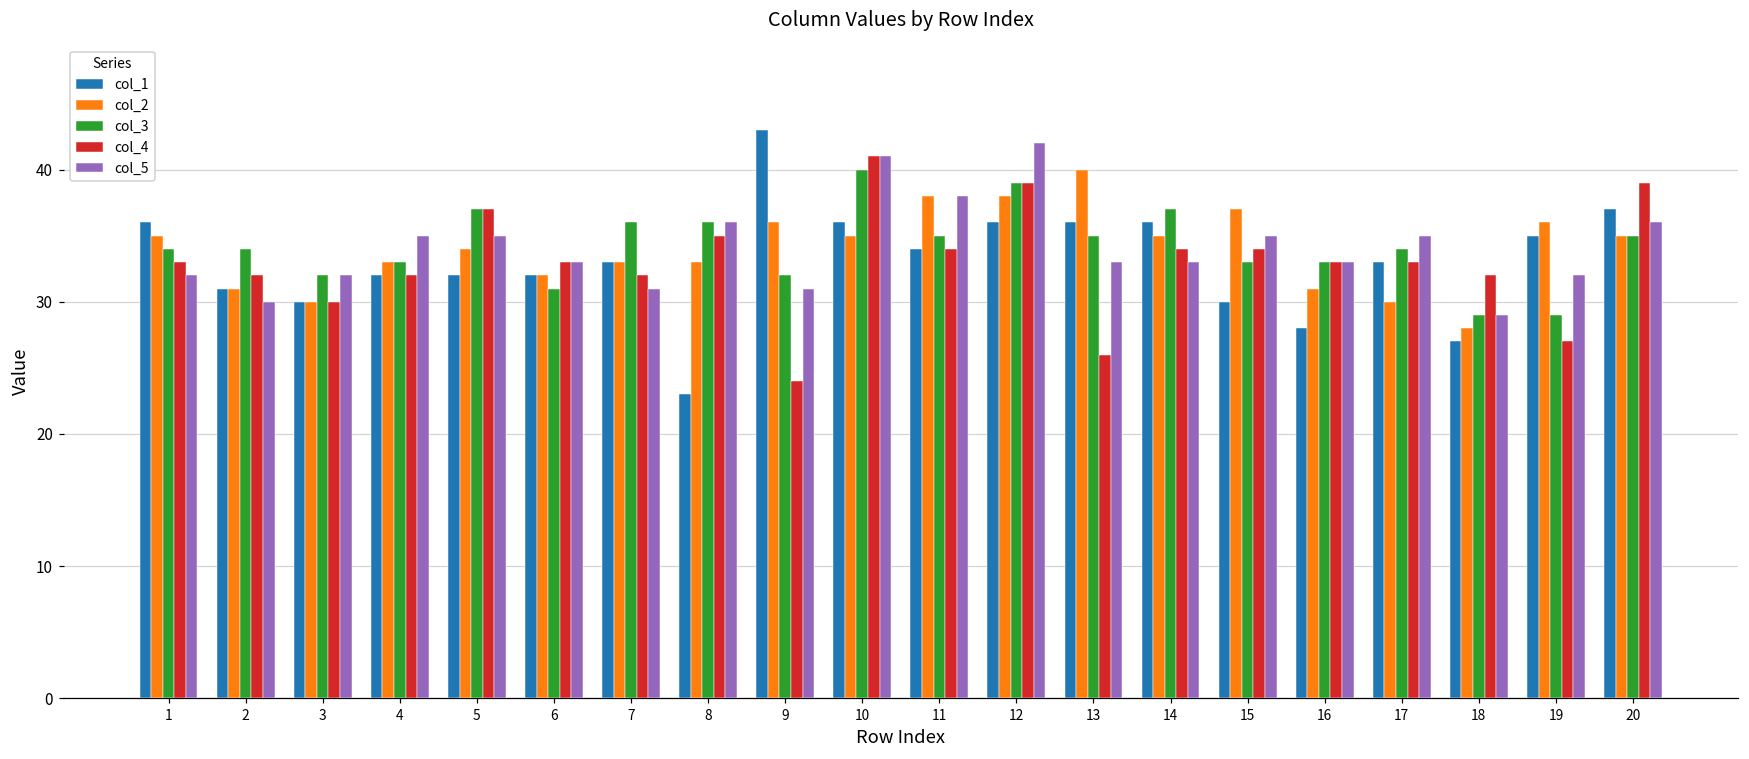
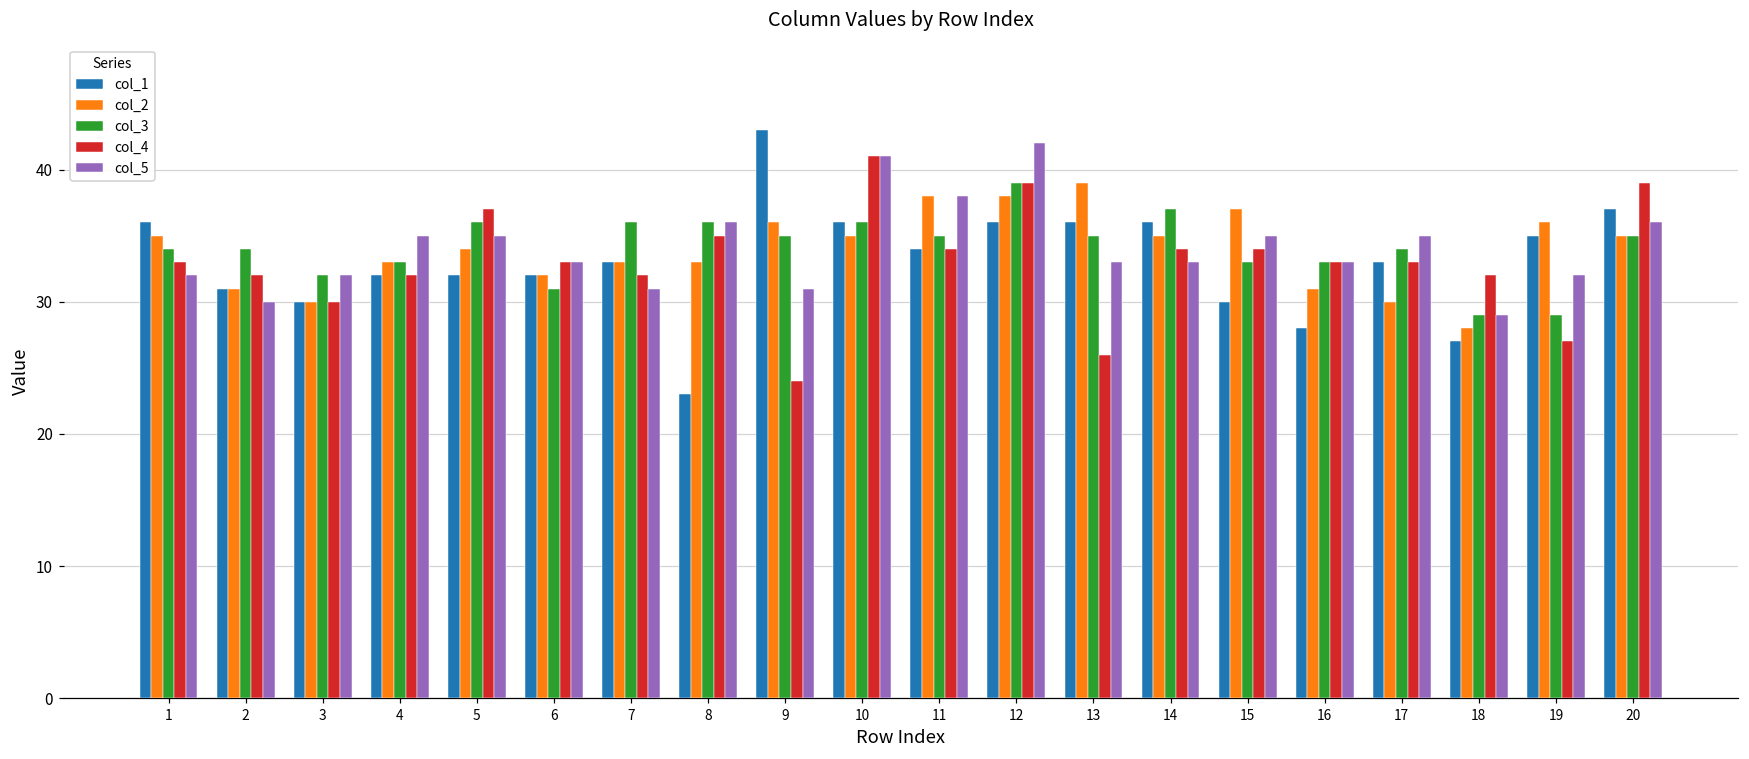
  {
    "col_1": {
      "1": 36,
      "2": 31,
      "3": 30,
      "4": 32,
      "5": 32,
      "6": 32,
      "7": 33,
      "8": 23,
      "9": 43,
      "10": 36,
      "11": 34,
      "12": 36,
      "13": 36,
      "14": 36,
      "15": 30,
      "16": 28,
      "17": 33,
      "18": 27,
      "19": 35,
      "20": 37
    },
    "col_2": {
      "1": 35,
      "2": 31,
      "3": 30,
      "4": 33,
      "5": 34,
      "6": 32,
      "7": 33,
      "8": 33,
      "9": 36,
      "10": 35,
      "11": 38,
      "12": 38,
-     "13": 40,
+     "13": 39,
      "14": 35,
      "15": 37,
      "16": 31,
      "17": 30,
      "18": 28,
      "19": 36,
      "20": 35
    },
    "col_3": {
      "1": 34,
      "2": 34,
      "3": 32,
      "4": 33,
-     "5": 37,
+     "5": 36,
      "6": 31,
      "7": 36,
      "8": 36,
-     "9": 32,
-     "10": 40,
+     "9": 35,
+     "10": 36,
      "11": 35,
      "12": 39,
      "13": 35,
      "14": 37,
      "15": 33,
      "16": 33,
      "17": 34,
      "18": 29,
      "19": 29,
      "20": 35
    },
    "col_4": {
      "1": 33,
      "2": 32,
      "3": 30,
      "4": 32,
      "5": 37,
      "6": 33,
      "7": 32,
      "8": 35,
      "9": 24,
      "10": 41,
      "11": 34,
      "12": 39,
      "13": 26,
      "14": 34,
      "15": 34,
      "16": 33,
      "17": 33,
      "18": 32,
      "19": 27,
      "20": 39
    },
    "col_5": {
      "1": 32,
      "2": 30,
      "3": 32,
      "4": 35,
      "5": 35,
      "6": 33,
      "7": 31,
      "8": 36,
      "9": 31,
      "10": 41,
      "11": 38,
      "12": 42,
      "13": 33,
      "14": 33,
      "15": 35,
      "16": 33,
      "17": 35,
      "18": 29,
      "19": 32,
      "20": 36
    }
  }
